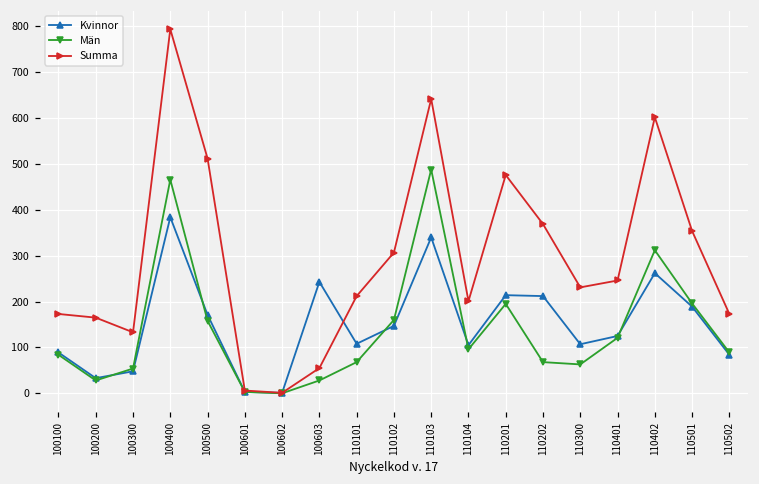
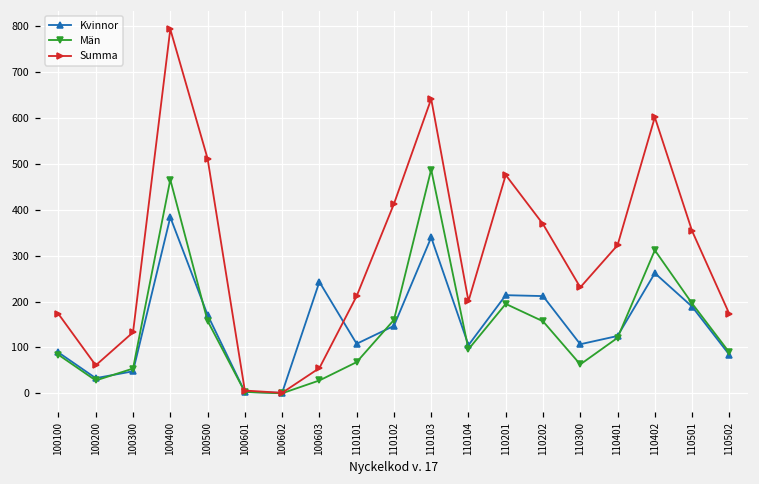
  {
    "Kvinnor": {
      "100400": 380,
      "100500": 170,
      "100603": 240,
      "110101": 110,
      "110102": 150,
      "110103": 340,
      "110104": 110,
      "110201": 210,
      "110202": 210,
      "110300": 110,
      "110402": 260,
      "110501": 190
    },
    "Män": {
      "100400": 470,
      "100500": 160,
      "100603": 30,
      "110101": 70,
      "110102": 160,
      "110103": 490,
      "110104": 100,
      "110201": 200,
-     "110202": 70,
+     "110202": 160,
      "110300": 60,
      "110402": 310,
      "110501": 200
    },
    "Summa": {
      "100100": 170,
-     "100200": 170,
+     "100200": 60,
      "100300": 130,
      "100400": 790,
      "100500": 510,
      "100603": 60,
      "110101": 210,
-     "110102": 310,
+     "110102": 410,
      "110103": 640,
      "110104": 200,
      "110201": 480,
      "110202": 370,
      "110300": 230,
-     "110401": 250,
+     "110401": 320,
      "110402": 600,
      "110501": 350,
      "110502": 170
    }
  }
